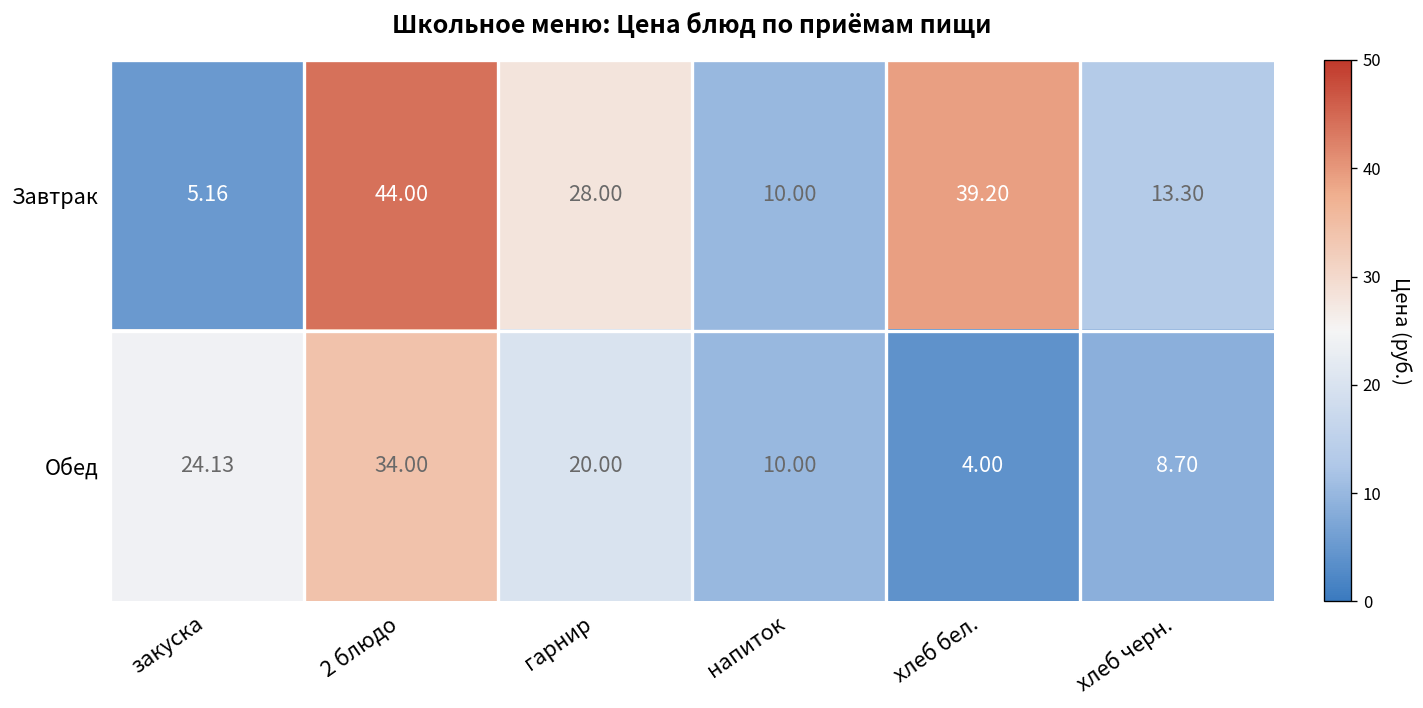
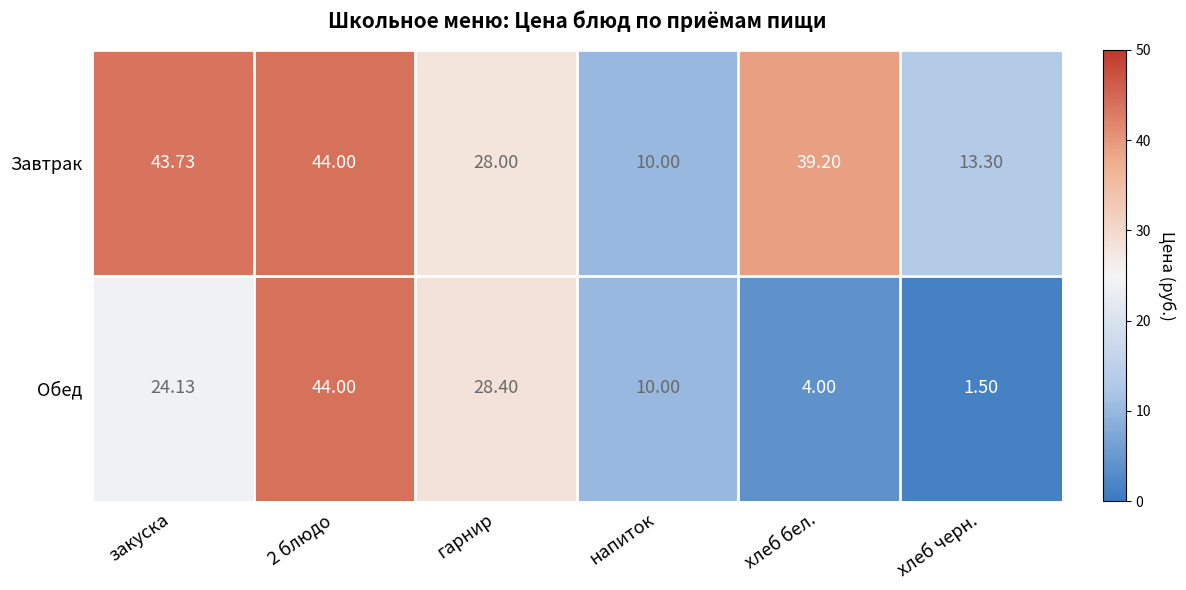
  {
    "Завтрак": {
-     "закуска": 5.16,
+     "закуска": 43.73,
      "2 блюдо": 44.00,
      "гарнир": 28.00,
      "напиток": 10.00,
      "хлеб бел.": 39.20,
      "хлеб черн.": 13.30
    },
    "Обед": {
      "закуска": 24.13,
-     "2 блюдо": 34.00,
-     "гарнир": 20.00,
+     "2 блюдо": 44.00,
+     "гарнир": 28.40,
      "напиток": 10.00,
      "хлеб бел.": 4.00,
-     "хлеб черн.": 8.70
+     "хлеб черн.": 1.50
    }
  }
